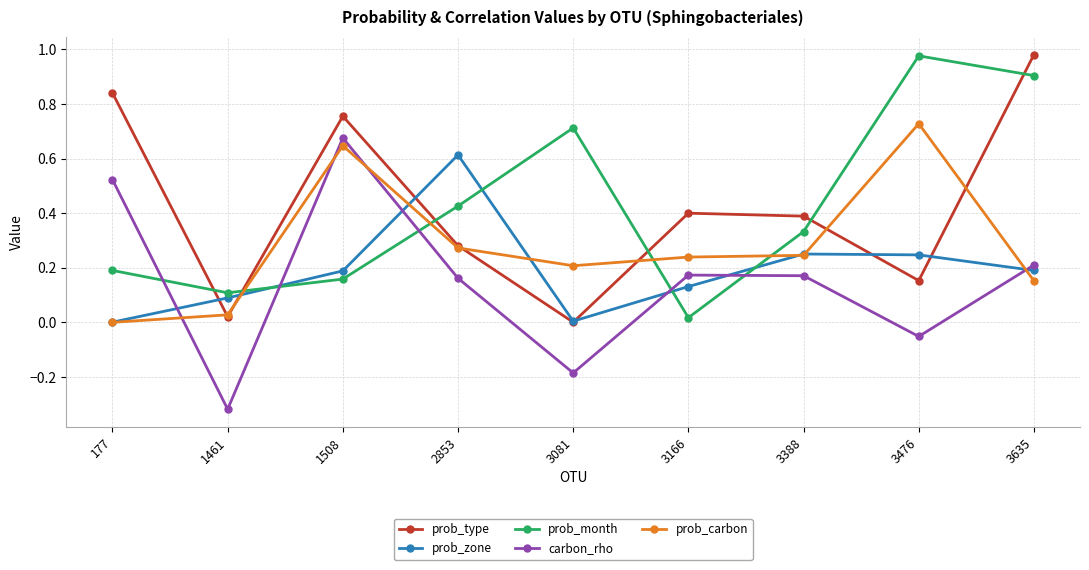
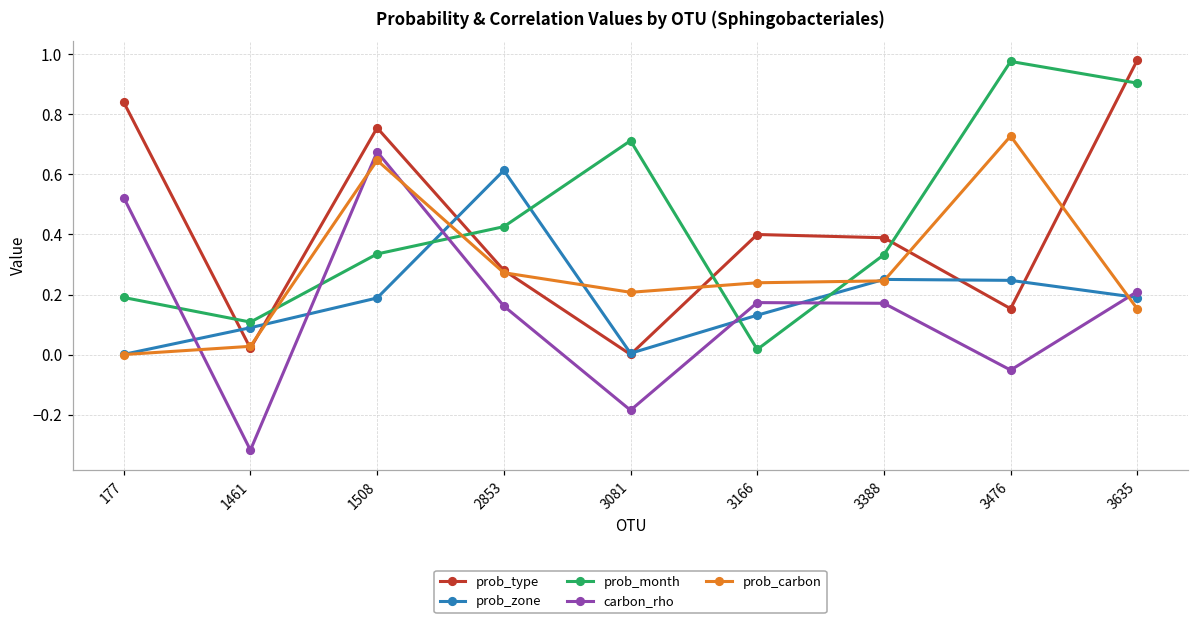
  {
    "prob_type": {
      "177": 0.84,
      "1508": 0.76,
      "3166": 0.40,
      "3388": 0.39,
      "3476": 0.15,
      "3635": 0.98
    },
    "prob_zone": {
      "1461": 0.09,
      "1508": 0.19,
      "2853": 0.61,
      "3166": 0.13,
      "3476": 0.25,
      "3635": 0.19
    },
    "prob_month": {
      "177": 0.19,
      "1461": 0.11,
-     "1508": 0.16,
+     "1508": 0.34,
      "2853": 0.43,
      "3081": 0.71,
      "3166": 0.02,
      "3388": 0.33,
      "3476": 0.98,
      "3635": 0.90
    },
    "carbon_rho": {
      "177": 0.52,
      "1461": -0.32,
      "1508": 0.68,
      "2853": 0.16,
      "3081": -0.19,
      "3166": 0.17,
      "3388": 0.17,
      "3476": -0.05,
      "3635": 0.21
    },
    "prob_carbon": {
      "1508": 0.65,
      "3081": 0.21,
      "3166": 0.24,
      "3476": 0.73,
      "3635": 0.15
    }
  }
